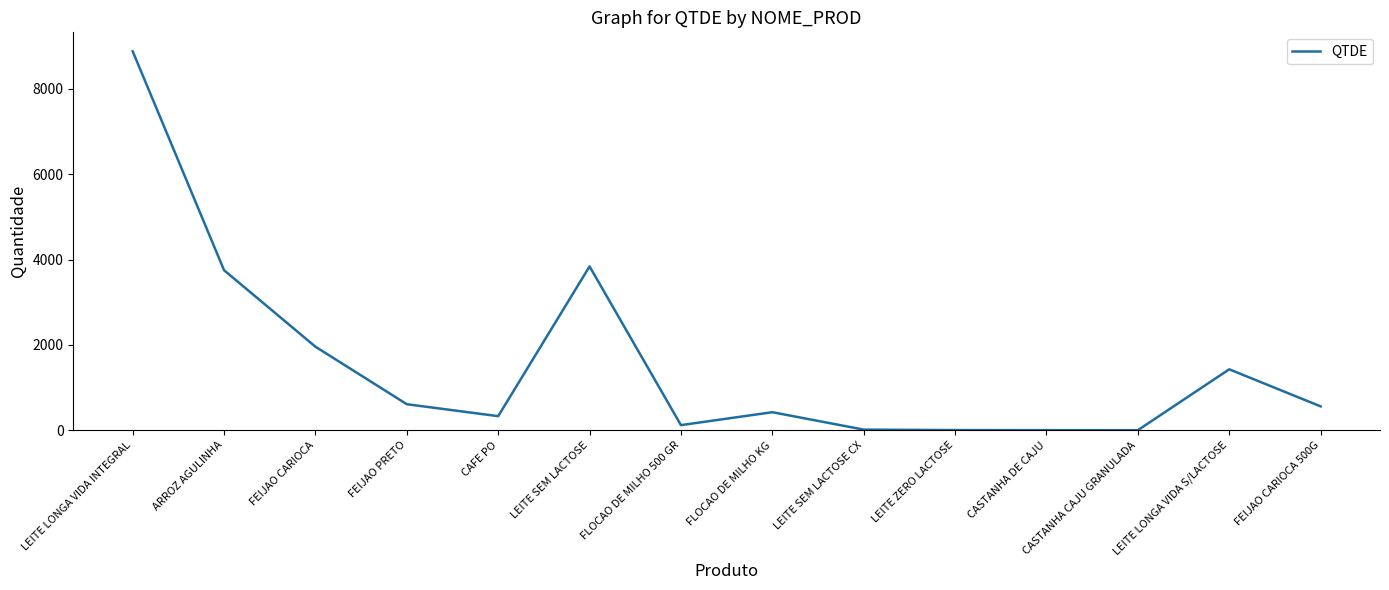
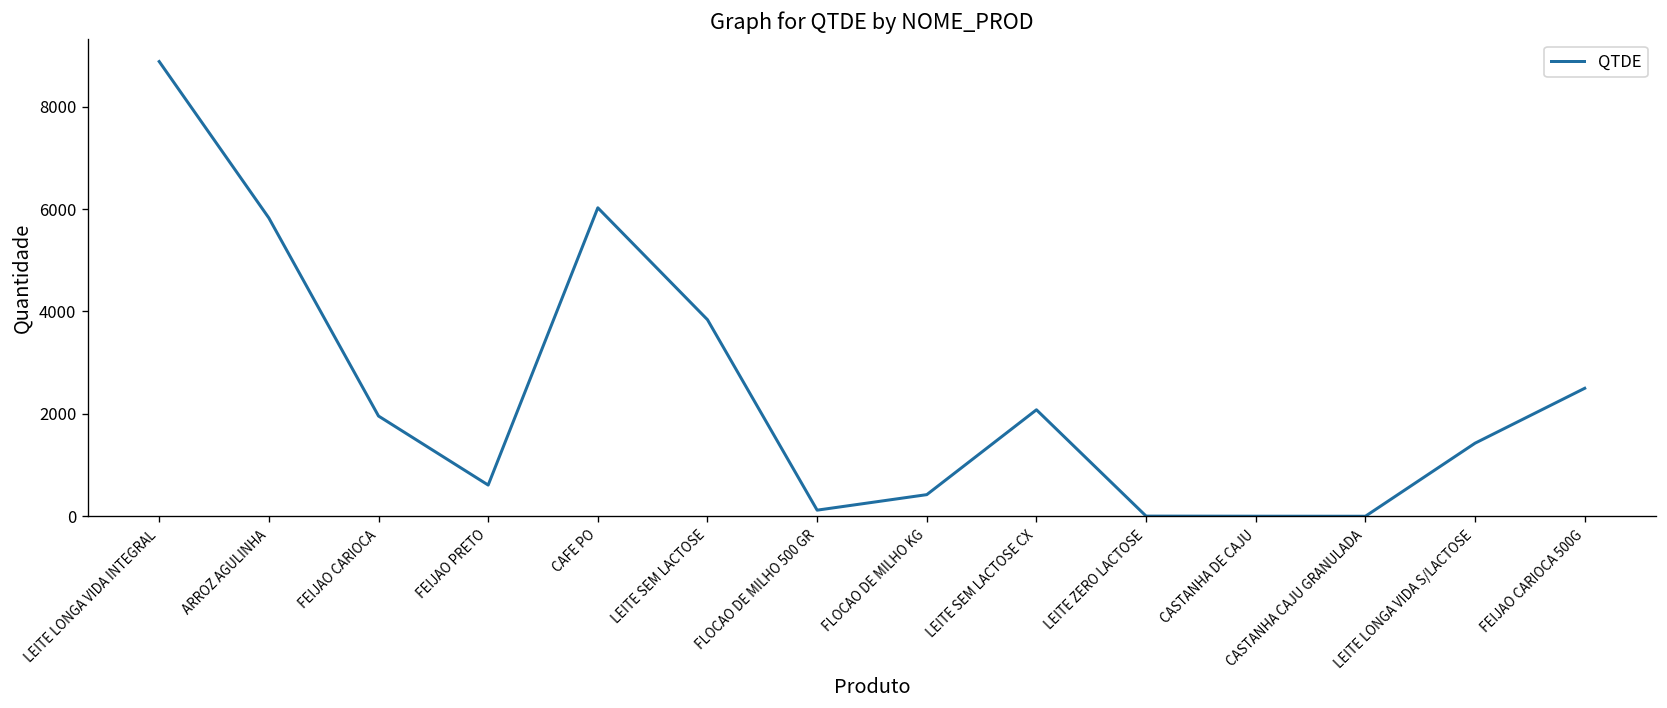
  {
    "LEITE LONGA VIDA INTEGRAL": 8900,
-   "ARROZ AGULINHA": 3800,
+   "ARROZ AGULINHA": 5800,
    "FEIJAO CARIOCA": 2000,
    "FEIJAO PRETO": 600,
-   "CAFE PO": 300,
+   "CAFE PO": 6000,
    "LEITE SEM LACTOSE": 3800,
    "FLOCAO DE MILHO 500 GR": 100,
    "FLOCAO DE MILHO KG": 400,
-   "LEITE SEM LACTOSE CX": 0,
+   "LEITE SEM LACTOSE CX": 2100,
    "LEITE ZERO LACTOSE": 0,
    "CASTANHA DE CAJU": 0,
    "CASTANHA CAJU GRANULADA": 0,
    "LEITE LONGA VIDA S/LACTOSE": 1400,
-   "FEIJAO CARIOCA 500G": 600
+   "FEIJAO CARIOCA 500G": 2500
  }
